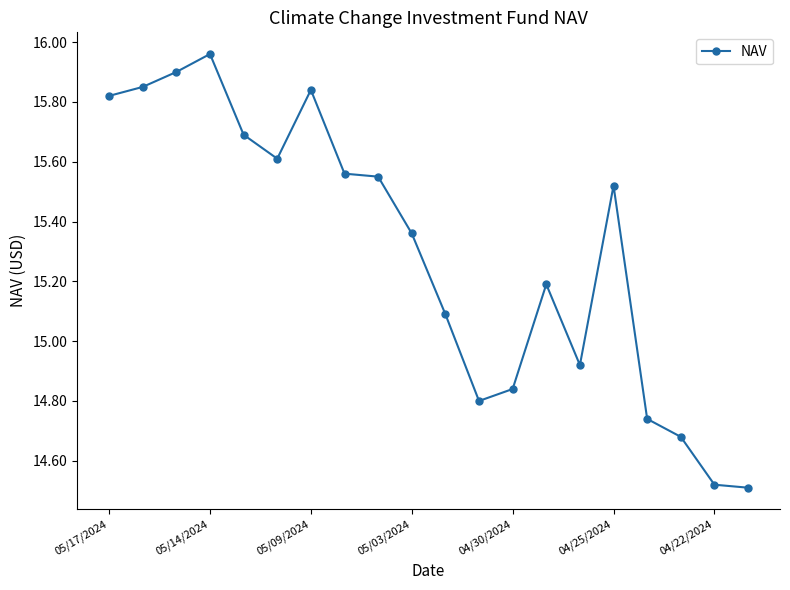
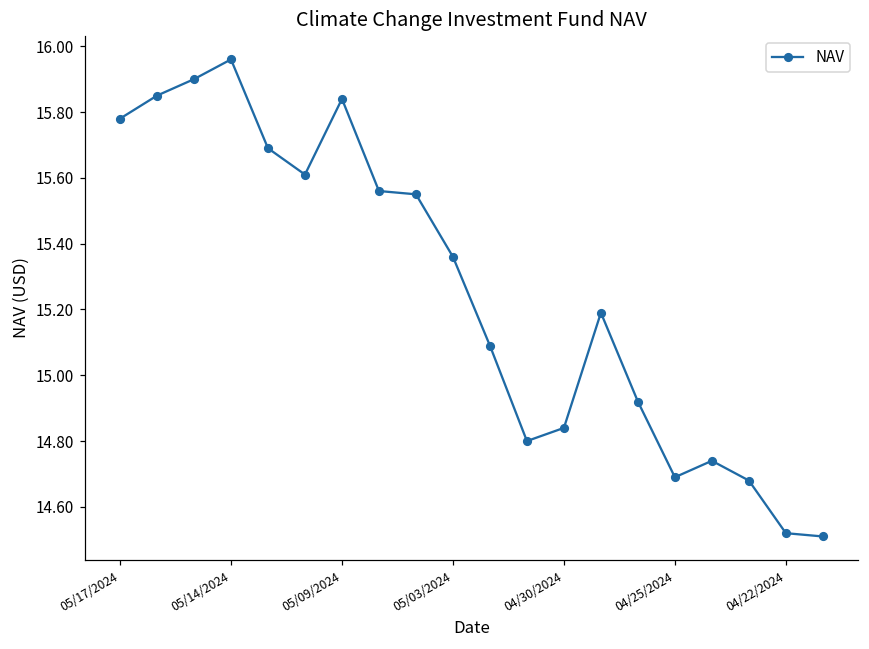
  {
-   "05/17/2024": 15.82,
+   "05/17/2024": 15.78,
    "05/14/2024": 15.96,
    "05/09/2024": 15.84,
    "05/03/2024": 15.36,
    "04/30/2024": 14.84,
-   "04/25/2024": 15.52,
+   "04/25/2024": 14.69,
    "04/22/2024": 14.52
  }
